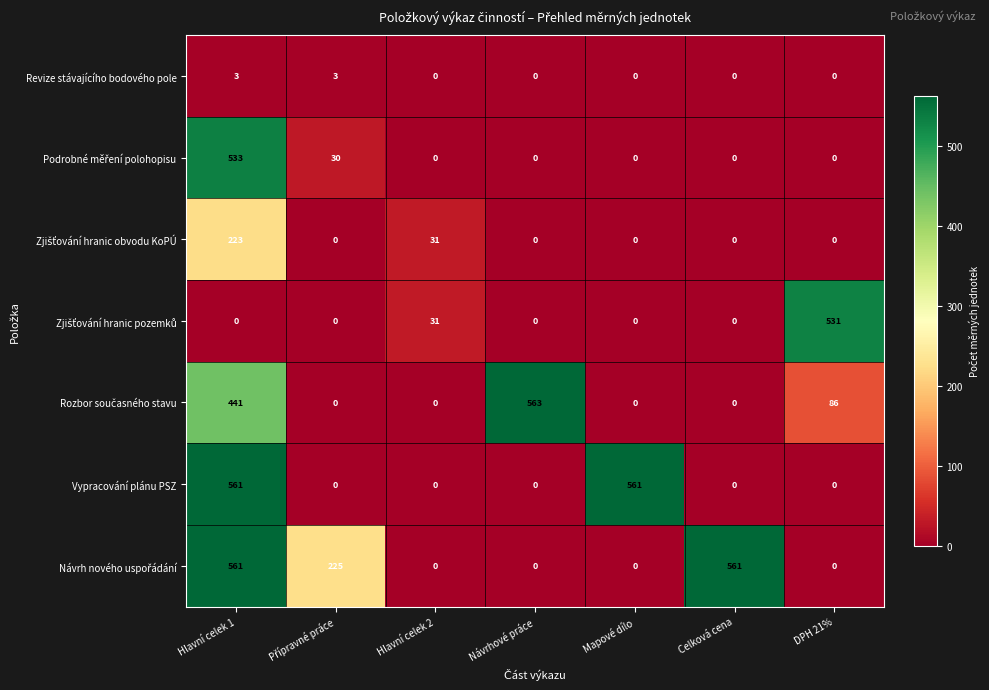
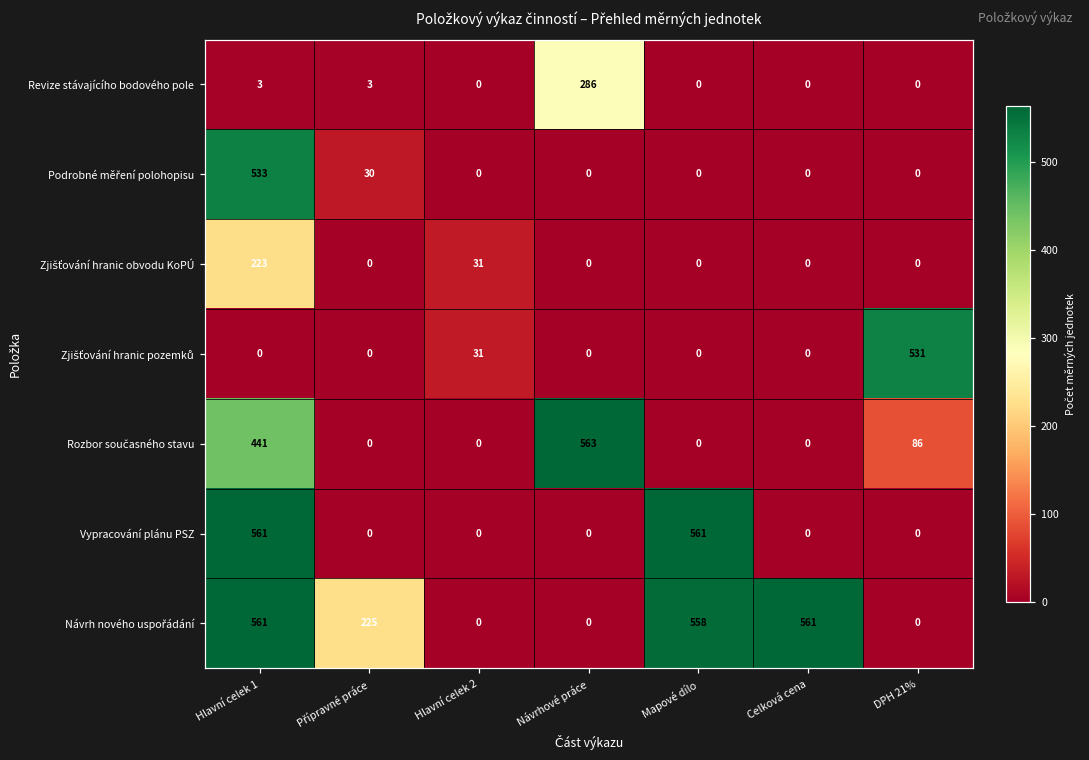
  {
    "Revize stávajícího bodového pole": {
      "Hlavní celek 1": 3,
      "Přípravné práce": 3,
      "Hlavní celek 2": 0,
-     "Návrhové práce": 0,
+     "Návrhové práce": 286,
      "Mapové dílo": 0,
      "Celková cena": 0,
      "DPH 21%": 0
    },
    "Podrobné měření polohopisu": {
      "Hlavní celek 1": 533,
      "Přípravné práce": 30,
      "Hlavní celek 2": 0,
      "Návrhové práce": 0,
      "Mapové dílo": 0,
      "Celková cena": 0,
      "DPH 21%": 0
    },
    "Zjišťování hranic obvodu KoPÚ": {
      "Hlavní celek 1": 223,
      "Přípravné práce": 0,
      "Hlavní celek 2": 31,
      "Návrhové práce": 0,
      "Mapové dílo": 0,
      "Celková cena": 0,
      "DPH 21%": 0
    },
    "Zjišťování hranic pozemků": {
      "Hlavní celek 1": 0,
      "Přípravné práce": 0,
      "Hlavní celek 2": 31,
      "Návrhové práce": 0,
      "Mapové dílo": 0,
      "Celková cena": 0,
      "DPH 21%": 531
    },
    "Rozbor současného stavu": {
      "Hlavní celek 1": 441,
      "Přípravné práce": 0,
      "Hlavní celek 2": 0,
      "Návrhové práce": 563,
      "Mapové dílo": 0,
      "Celková cena": 0,
      "DPH 21%": 86
    },
    "Vypracování plánu PSZ": {
      "Hlavní celek 1": 561,
      "Přípravné práce": 0,
      "Hlavní celek 2": 0,
      "Návrhové práce": 0,
      "Mapové dílo": 561,
      "Celková cena": 0,
      "DPH 21%": 0
    },
    "Návrh nového uspořádání": {
      "Hlavní celek 1": 561,
      "Přípravné práce": 225,
      "Hlavní celek 2": 0,
      "Návrhové práce": 0,
-     "Mapové dílo": 0,
+     "Mapové dílo": 558,
      "Celková cena": 561,
      "DPH 21%": 0
    }
  }
